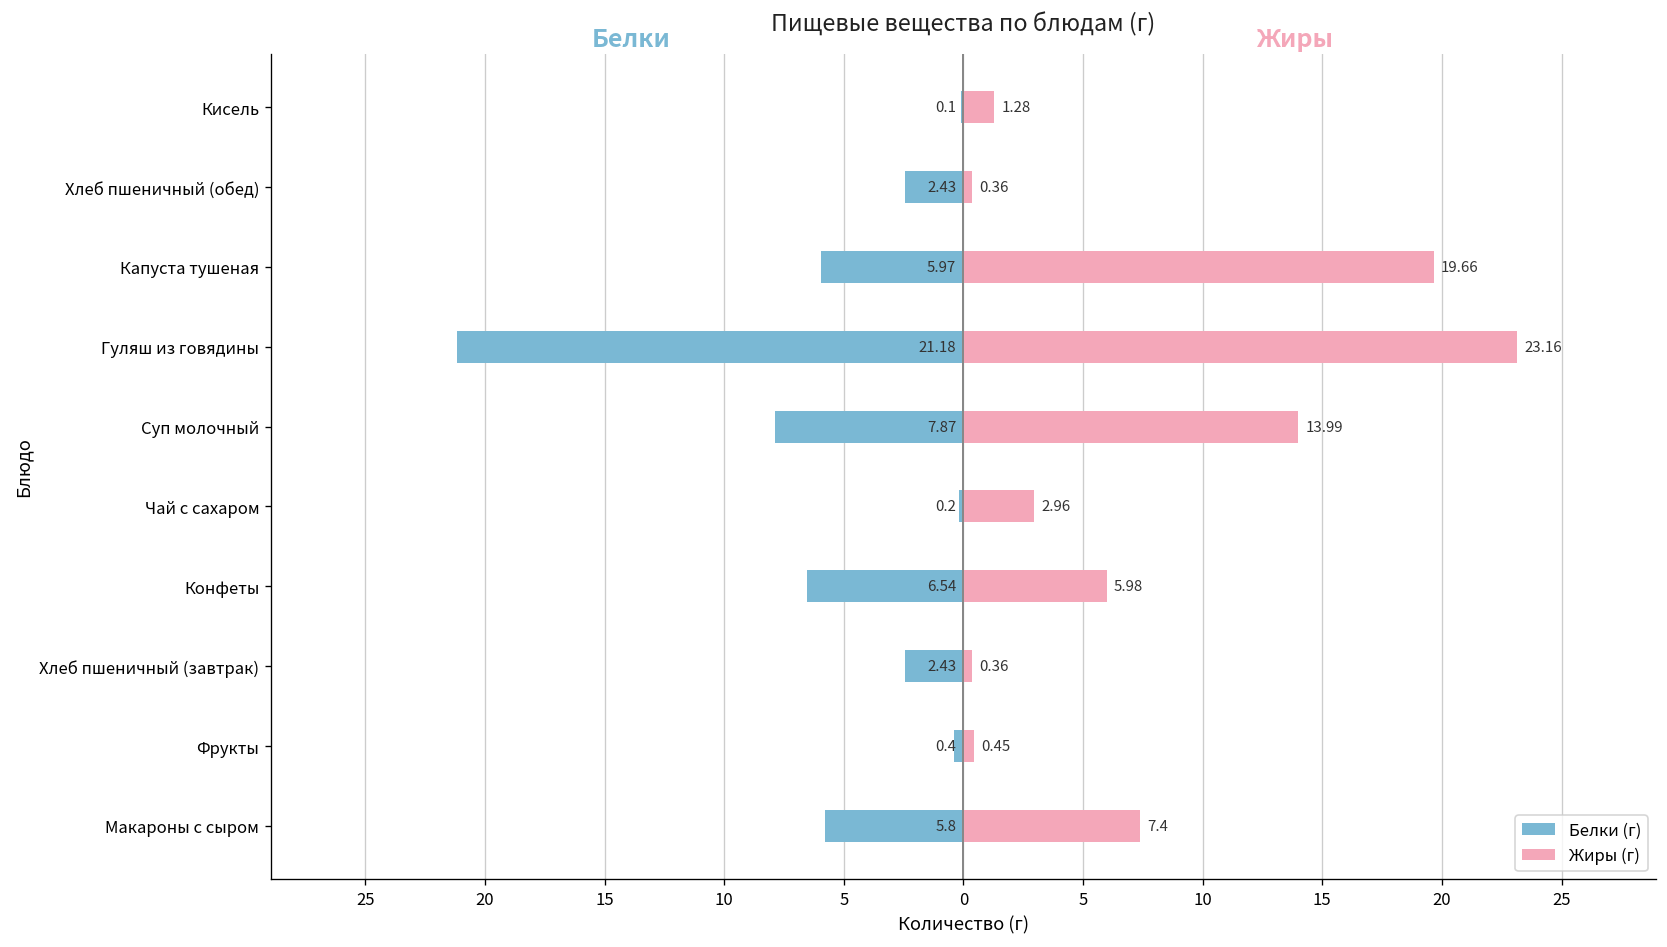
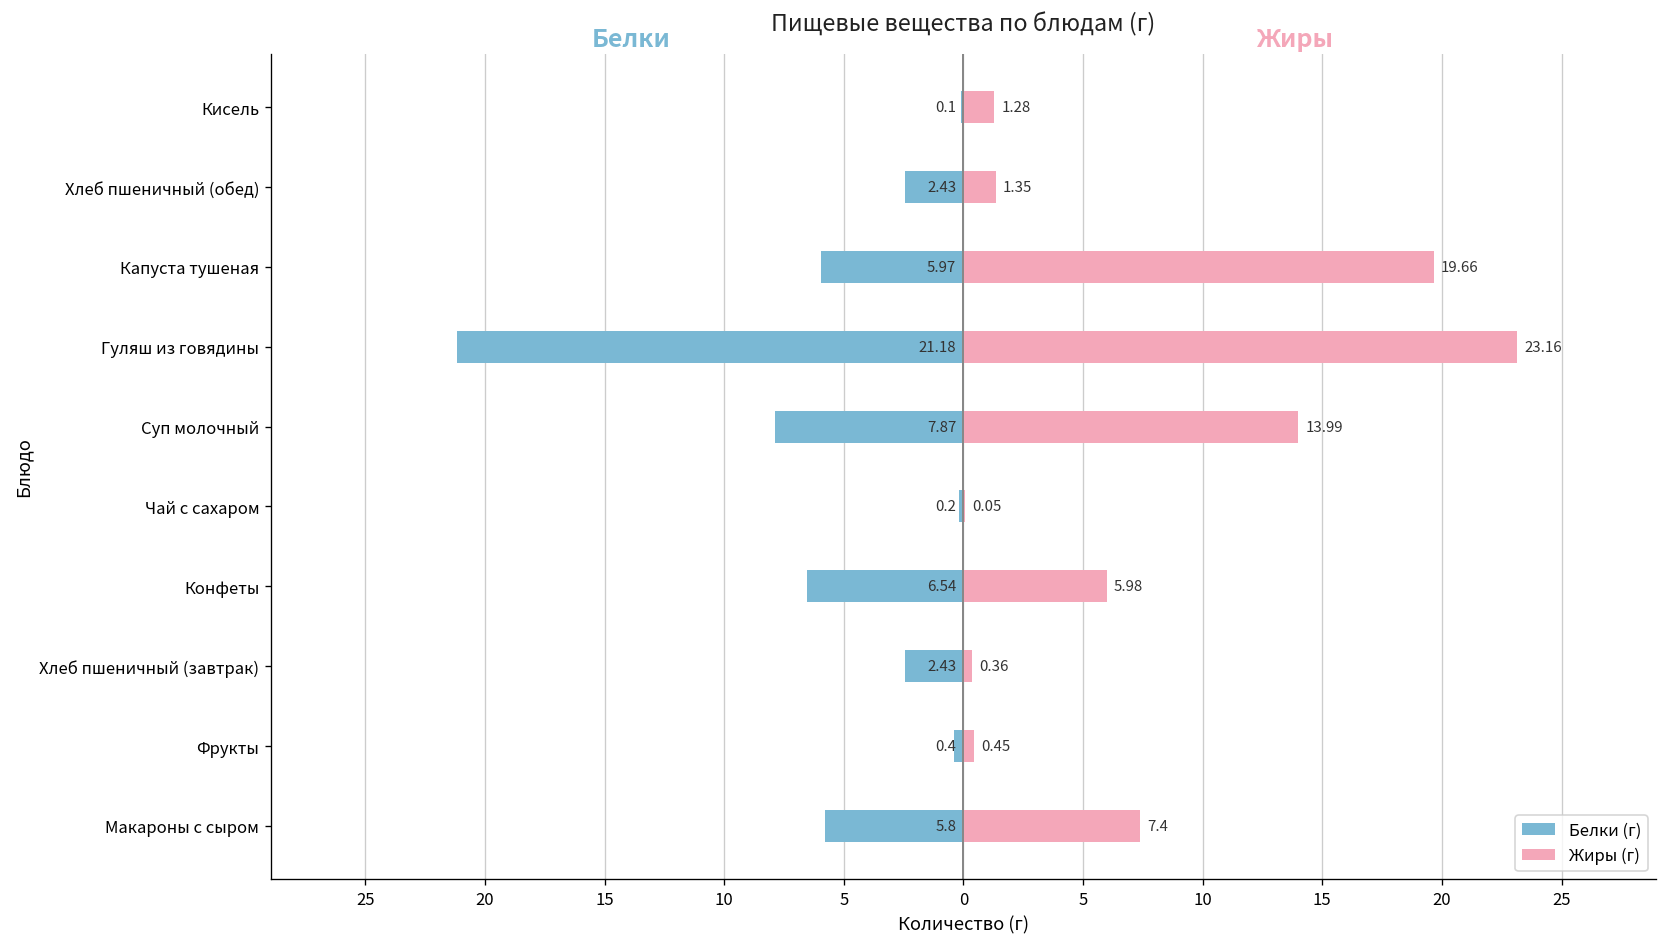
  {
    "Жиры (г)": {
      "Кисель": 1.28,
-     "Хлеб пшеничный (обед)": 0.36,
+     "Хлеб пшеничный (обед)": 1.35,
      "Капуста тушеная": 19.66,
      "Гуляш из говядины": 23.16,
      "Суп молочный": 13.99,
-     "Чай с сахаром": 2.96,
+     "Чай с сахаром": 0.05,
      "Конфеты": 5.98,
      "Хлеб пшеничный (завтрак)": 0.36,
      "Фрукты": 0.45,
      "Макароны с сыром": 7.4
    }
  }
